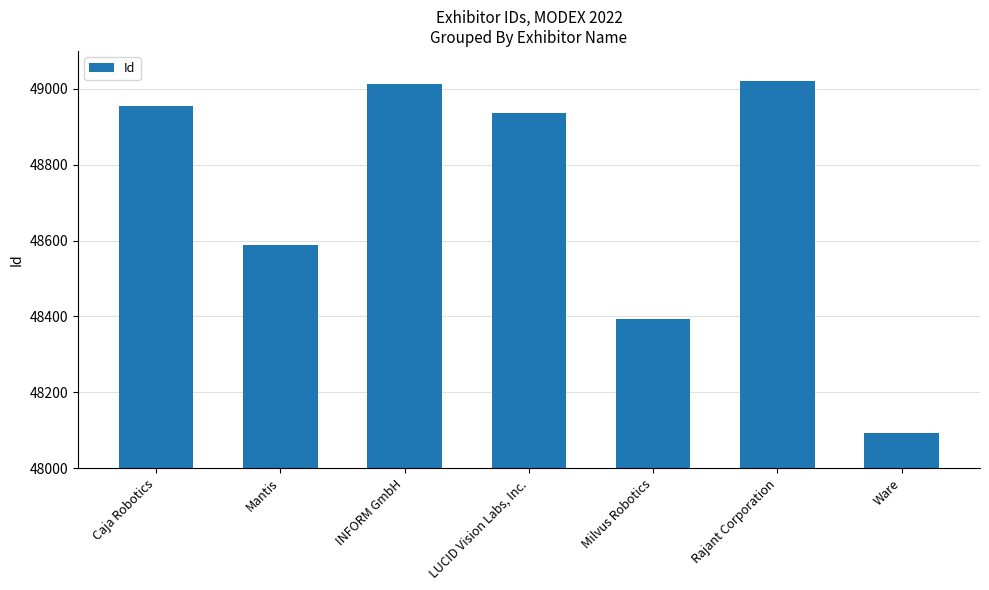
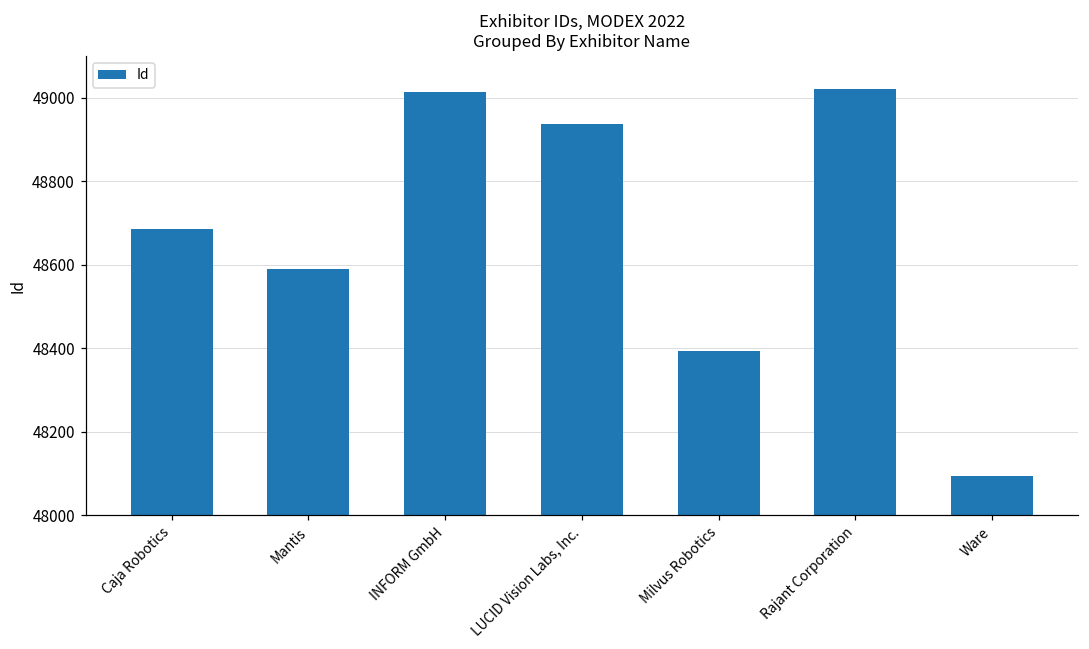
  {
-   "Caja Robotics": 48960,
+   "Caja Robotics": 48690,
    "Mantis": 48590,
    "INFORM GmbH": 49010,
    "LUCID Vision Labs, Inc.": 48940,
    "Milvus Robotics": 48390,
    "Rajant Corporation": 49020,
    "Ware": 48090
  }
